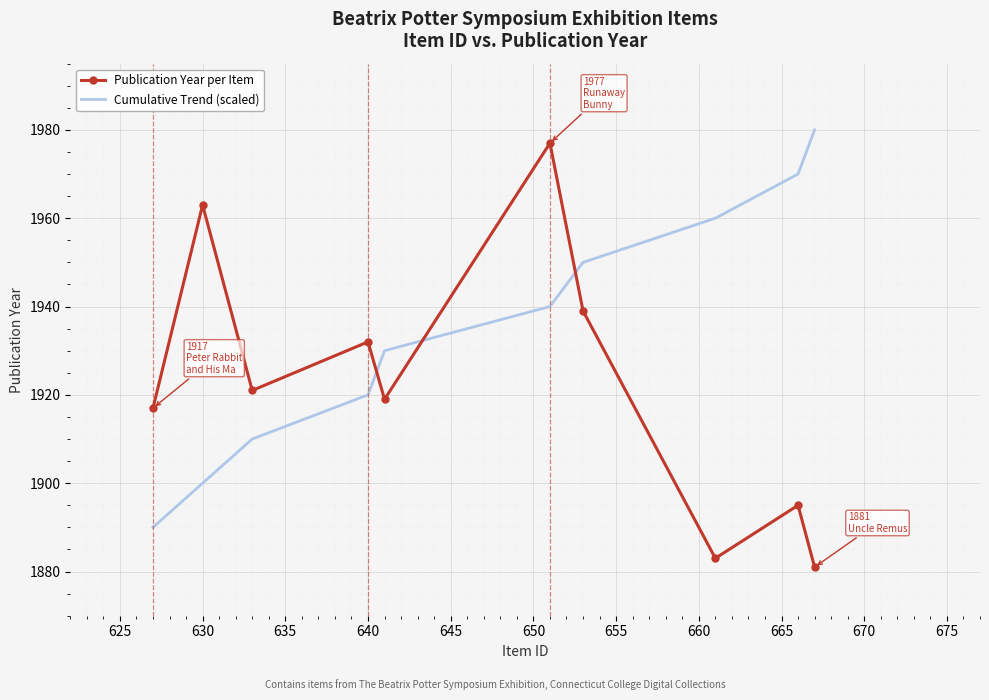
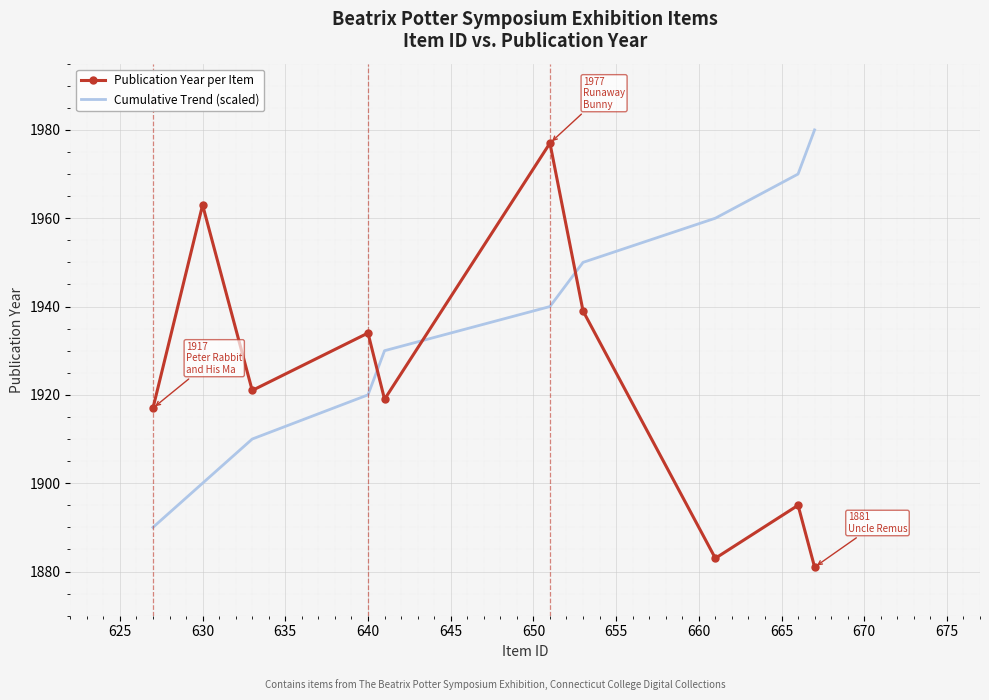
  {
    "Publication Year per Item": {
      "630": 1963,
-     "640": 1932
+     "640": 1934
    },
    "Cumulative Trend (scaled)": {
      "630": 1900,
      "640": 1920
    }
  }
